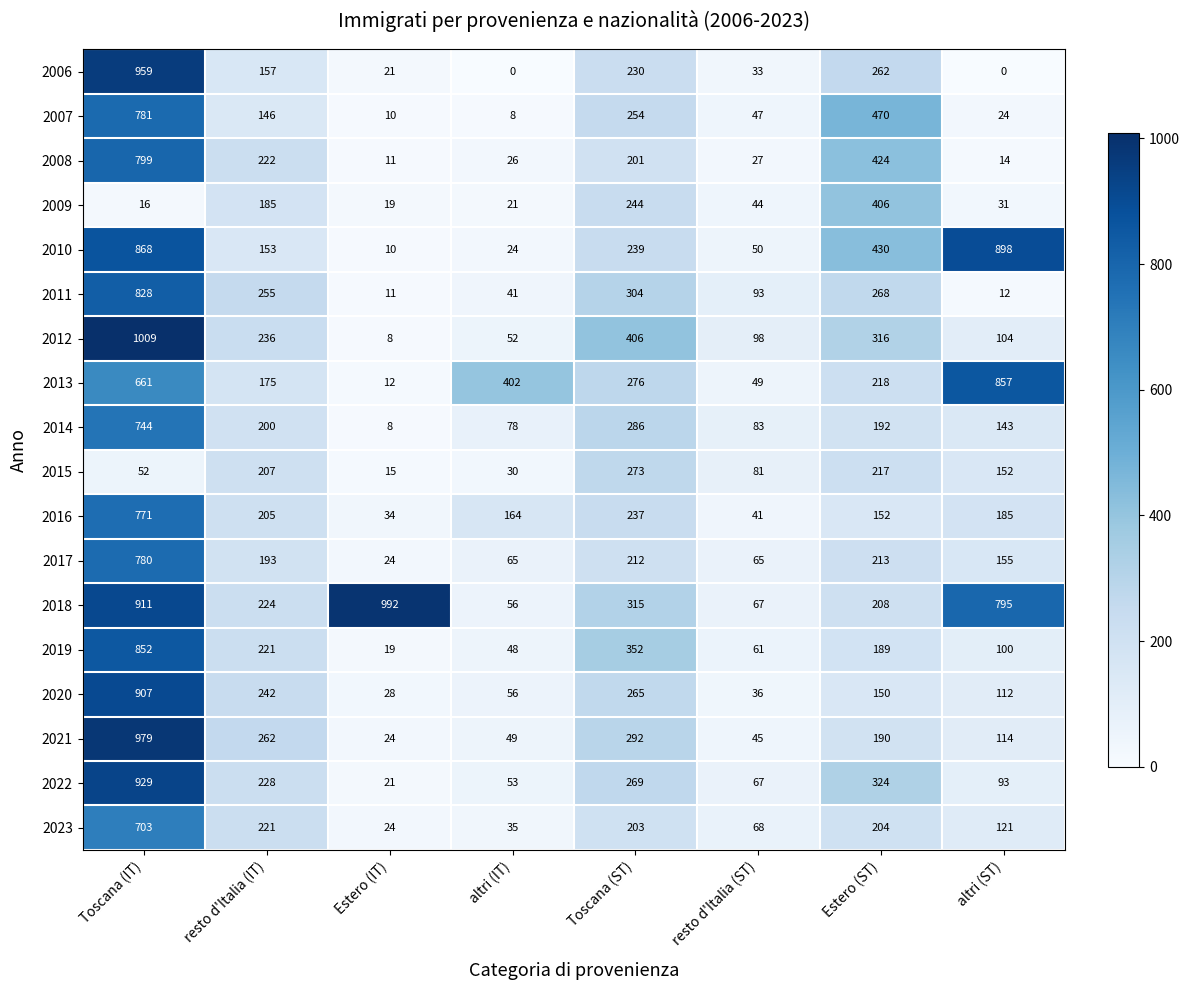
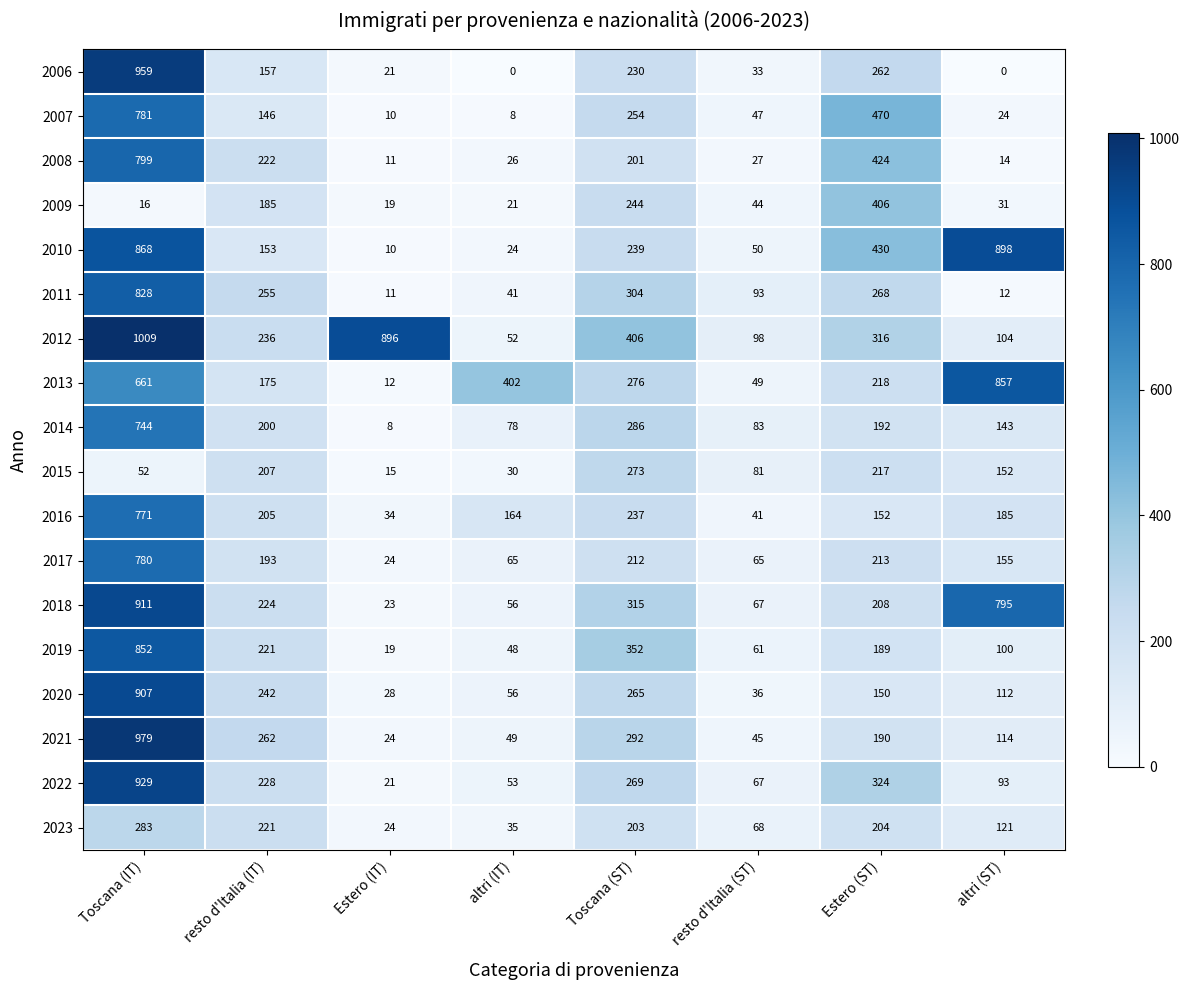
  {
    "2006": {
      "Toscana (IT)": 959,
      "resto d'Italia (IT)": 157,
      "Estero (IT)": 21,
      "altri (IT)": 0,
      "Toscana (ST)": 230,
      "resto d'Italia (ST)": 33,
      "Estero (ST)": 262,
      "altri (ST)": 0
    },
    "2007": {
      "Toscana (IT)": 781,
      "resto d'Italia (IT)": 146,
      "Estero (IT)": 10,
      "altri (IT)": 8,
      "Toscana (ST)": 254,
      "resto d'Italia (ST)": 47,
      "Estero (ST)": 470,
      "altri (ST)": 24
    },
    "2008": {
      "Toscana (IT)": 799,
      "resto d'Italia (IT)": 222,
      "Estero (IT)": 11,
      "altri (IT)": 26,
      "Toscana (ST)": 201,
      "resto d'Italia (ST)": 27,
      "Estero (ST)": 424,
      "altri (ST)": 14
    },
    "2009": {
      "Toscana (IT)": 16,
      "resto d'Italia (IT)": 185,
      "Estero (IT)": 19,
      "altri (IT)": 21,
      "Toscana (ST)": 244,
      "resto d'Italia (ST)": 44,
      "Estero (ST)": 406,
      "altri (ST)": 31
    },
    "2010": {
      "Toscana (IT)": 868,
      "resto d'Italia (IT)": 153,
      "Estero (IT)": 10,
      "altri (IT)": 24,
      "Toscana (ST)": 239,
      "resto d'Italia (ST)": 50,
      "Estero (ST)": 430,
      "altri (ST)": 898
    },
    "2011": {
      "Toscana (IT)": 828,
      "resto d'Italia (IT)": 255,
      "Estero (IT)": 11,
      "altri (IT)": 41,
      "Toscana (ST)": 304,
      "resto d'Italia (ST)": 93,
      "Estero (ST)": 268,
      "altri (ST)": 12
    },
    "2012": {
      "Toscana (IT)": 1009,
      "resto d'Italia (IT)": 236,
-     "Estero (IT)": 8,
+     "Estero (IT)": 896,
      "altri (IT)": 52,
      "Toscana (ST)": 406,
      "resto d'Italia (ST)": 98,
      "Estero (ST)": 316,
      "altri (ST)": 104
    },
    "2013": {
      "Toscana (IT)": 661,
      "resto d'Italia (IT)": 175,
      "Estero (IT)": 12,
      "altri (IT)": 402,
      "Toscana (ST)": 276,
      "resto d'Italia (ST)": 49,
      "Estero (ST)": 218,
      "altri (ST)": 857
    },
    "2014": {
      "Toscana (IT)": 744,
      "resto d'Italia (IT)": 200,
      "Estero (IT)": 8,
      "altri (IT)": 78,
      "Toscana (ST)": 286,
      "resto d'Italia (ST)": 83,
      "Estero (ST)": 192,
      "altri (ST)": 143
    },
    "2015": {
      "Toscana (IT)": 52,
      "resto d'Italia (IT)": 207,
      "Estero (IT)": 15,
      "altri (IT)": 30,
      "Toscana (ST)": 273,
      "resto d'Italia (ST)": 81,
      "Estero (ST)": 217,
      "altri (ST)": 152
    },
    "2016": {
      "Toscana (IT)": 771,
      "resto d'Italia (IT)": 205,
      "Estero (IT)": 34,
      "altri (IT)": 164,
      "Toscana (ST)": 237,
      "resto d'Italia (ST)": 41,
      "Estero (ST)": 152,
      "altri (ST)": 185
    },
    "2017": {
      "Toscana (IT)": 780,
      "resto d'Italia (IT)": 193,
      "Estero (IT)": 24,
      "altri (IT)": 65,
      "Toscana (ST)": 212,
      "resto d'Italia (ST)": 65,
      "Estero (ST)": 213,
      "altri (ST)": 155
    },
    "2018": {
      "Toscana (IT)": 911,
      "resto d'Italia (IT)": 224,
-     "Estero (IT)": 992,
+     "Estero (IT)": 23,
      "altri (IT)": 56,
      "Toscana (ST)": 315,
      "resto d'Italia (ST)": 67,
      "Estero (ST)": 208,
      "altri (ST)": 795
    },
    "2019": {
      "Toscana (IT)": 852,
      "resto d'Italia (IT)": 221,
      "Estero (IT)": 19,
      "altri (IT)": 48,
      "Toscana (ST)": 352,
      "resto d'Italia (ST)": 61,
      "Estero (ST)": 189,
      "altri (ST)": 100
    },
    "2020": {
      "Toscana (IT)": 907,
      "resto d'Italia (IT)": 242,
      "Estero (IT)": 28,
      "altri (IT)": 56,
      "Toscana (ST)": 265,
      "resto d'Italia (ST)": 36,
      "Estero (ST)": 150,
      "altri (ST)": 112
    },
    "2021": {
      "Toscana (IT)": 979,
      "resto d'Italia (IT)": 262,
      "Estero (IT)": 24,
      "altri (IT)": 49,
      "Toscana (ST)": 292,
      "resto d'Italia (ST)": 45,
      "Estero (ST)": 190,
      "altri (ST)": 114
    },
    "2022": {
      "Toscana (IT)": 929,
      "resto d'Italia (IT)": 228,
      "Estero (IT)": 21,
      "altri (IT)": 53,
      "Toscana (ST)": 269,
      "resto d'Italia (ST)": 67,
      "Estero (ST)": 324,
      "altri (ST)": 93
    },
    "2023": {
-     "Toscana (IT)": 703,
+     "Toscana (IT)": 283,
      "resto d'Italia (IT)": 221,
      "Estero (IT)": 24,
      "altri (IT)": 35,
      "Toscana (ST)": 203,
      "resto d'Italia (ST)": 68,
      "Estero (ST)": 204,
      "altri (ST)": 121
    }
  }
